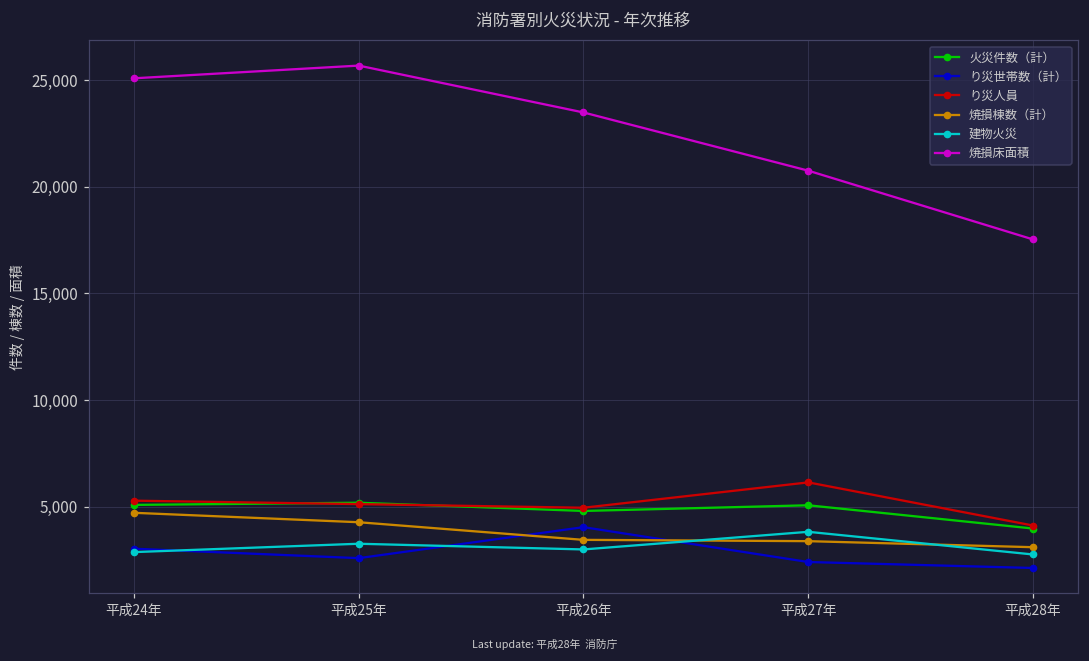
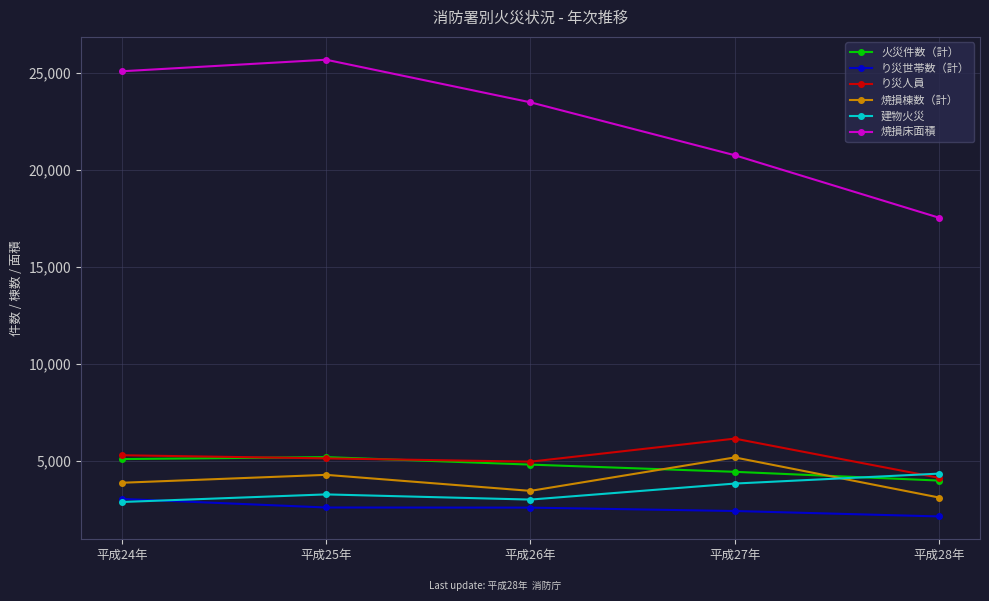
  {
    "火災件数（計）": {
      "平成24年": "5,100",
      "平成26年": "4,800",
-     "平成27年": "5,100",
+     "平成27年": "4,400",
      "平成28年": "4,000"
    },
    "り災世帯数（計）": {
      "平成24年": "3,000",
      "平成25年": "2,600",
-     "平成26年": "4,000",
+     "平成26年": "2,600",
      "平成27年": "2,400",
      "平成28年": "2,100"
    },
    "り災人員": {
      "平成24年": "5,300",
      "平成26年": "5,000",
      "平成27年": "6,100",
      "平成28年": "4,100"
    },
    "焼損棟数（計）": {
-     "平成24年": "4,700",
+     "平成24年": "3,900",
      "平成25年": "4,300",
      "平成26年": "3,500",
-     "平成27年": "3,400",
+     "平成27年": "5,200",
      "平成28年": "3,100"
    },
    "建物火災": {
      "平成24年": "2,900",
      "平成25年": "3,300",
      "平成26年": "3,000",
      "平成27年": "3,800",
-     "平成28年": "2,800"
+     "平成28年": "4,300"
    },
    "焼損床面積": {
      "平成24年": "25,100",
      "平成25年": "25,700",
      "平成26年": "23,500",
      "平成27年": "20,800",
      "平成28年": "17,500"
    }
  }
